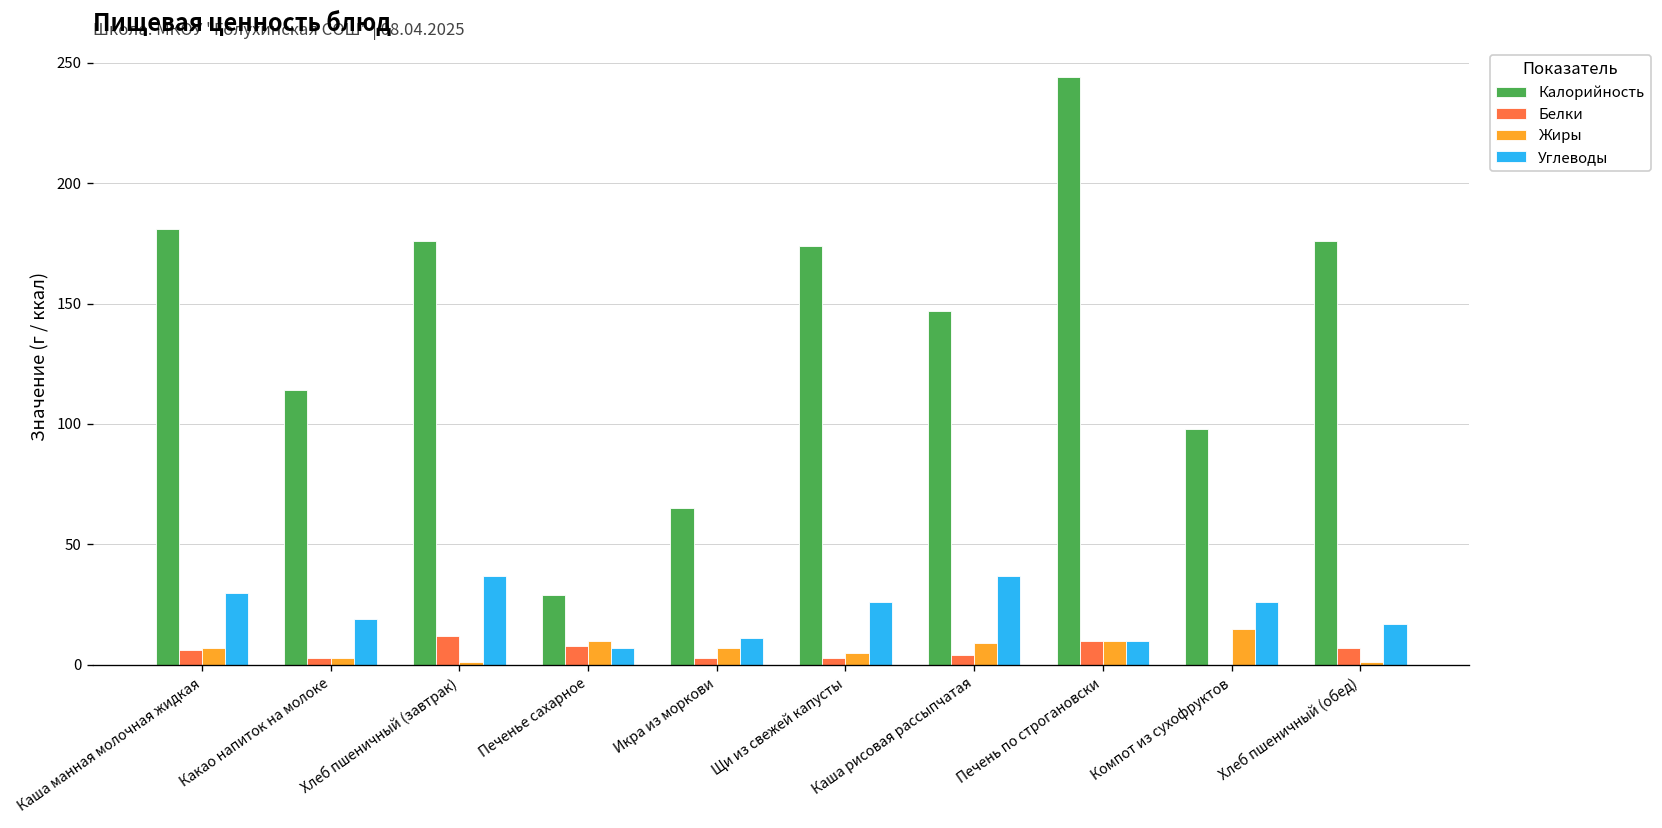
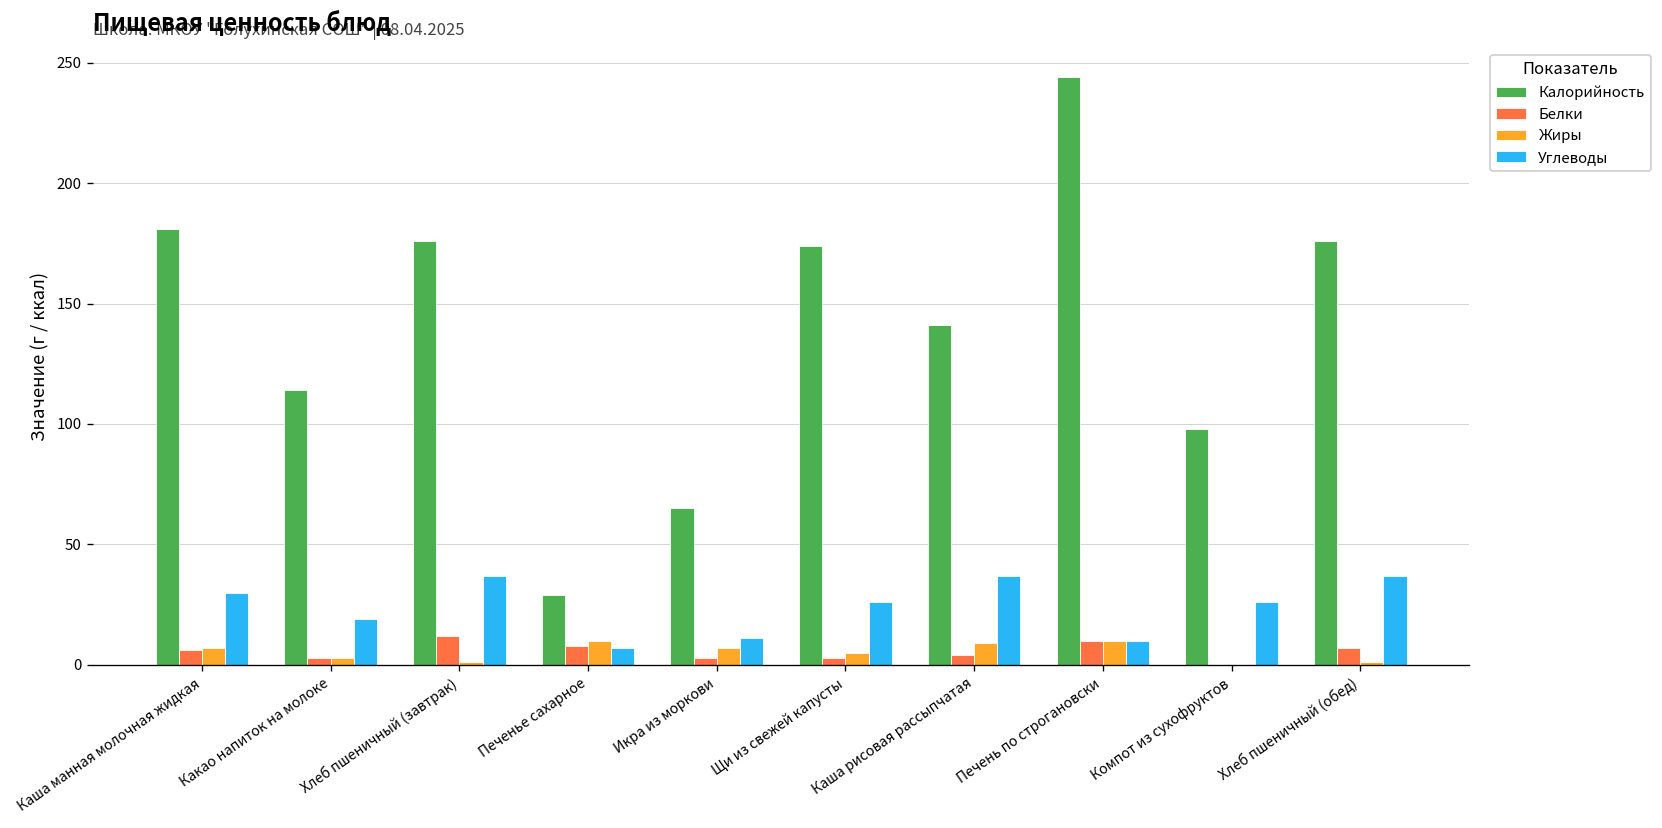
  {
    "Калорийность": {
      "Каша манная молочная жидкая": 181,
      "Какао напиток на молоке": 114,
      "Хлеб пшеничный (завтрак)": 176,
      "Печенье сахарное": 29,
      "Икра из моркови": 65,
      "Щи из свежей капусты": 174,
-     "Каша рисовая рассыпчатая": 147,
+     "Каша рисовая рассыпчатая": 141,
      "Печень по строгановски": 244,
      "Компот из сухофруктов": 98,
      "Хлеб пшеничный (обед)": 176
    },
    "Белки": {
      "Каша манная молочная жидкая": 6,
      "Какао напиток на молоке": 3,
      "Хлеб пшеничный (завтрак)": 12,
      "Печенье сахарное": 8,
      "Икра из моркови": 3,
      "Щи из свежей капусты": 3,
      "Каша рисовая рассыпчатая": 4,
      "Печень по строгановски": 10,
      "Компот из сухофруктов": 0,
      "Хлеб пшеничный (обед)": 7
    },
    "Жиры": {
      "Каша манная молочная жидкая": 7,
      "Какао напиток на молоке": 3,
      "Печенье сахарное": 10,
      "Икра из моркови": 7,
      "Щи из свежей капусты": 5,
      "Каша рисовая рассыпчатая": 9,
      "Печень по строгановски": 10,
-     "Компот из сухофруктов": 15
+     "Компот из сухофруктов": 0
    },
    "Углеводы": {
      "Каша манная молочная жидкая": 30,
      "Какао напиток на молоке": 19,
      "Хлеб пшеничный (завтрак)": 37,
      "Печенье сахарное": 7,
      "Икра из моркови": 11,
      "Щи из свежей капусты": 26,
      "Каша рисовая рассыпчатая": 37,
      "Печень по строгановски": 10,
      "Компот из сухофруктов": 26,
-     "Хлеб пшеничный (обед)": 17
+     "Хлеб пшеничный (обед)": 37
    }
  }
